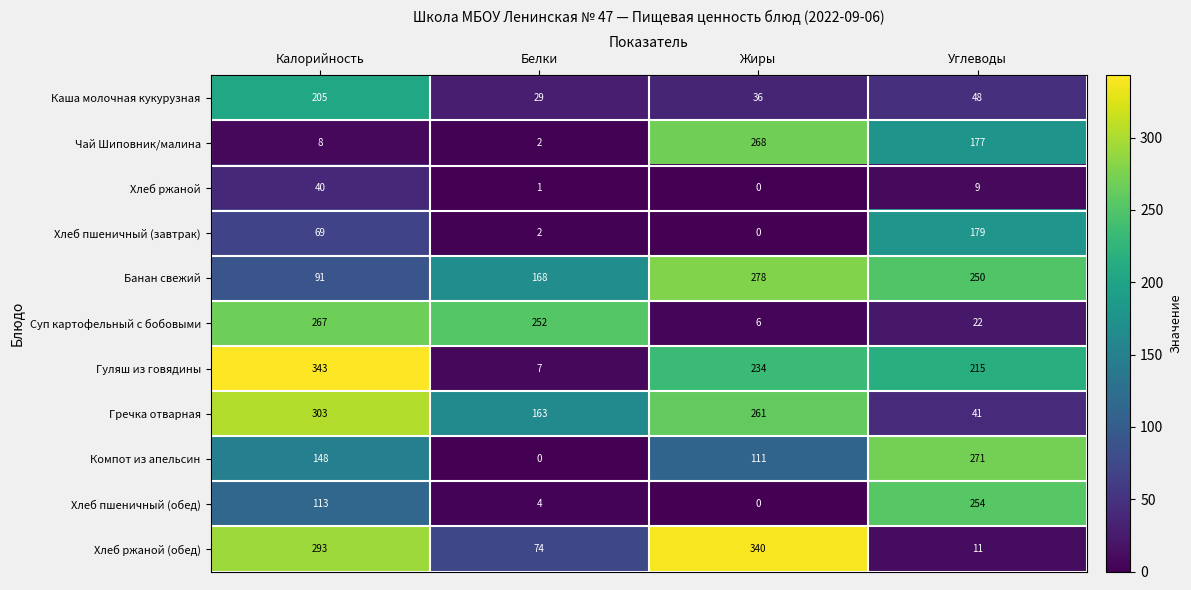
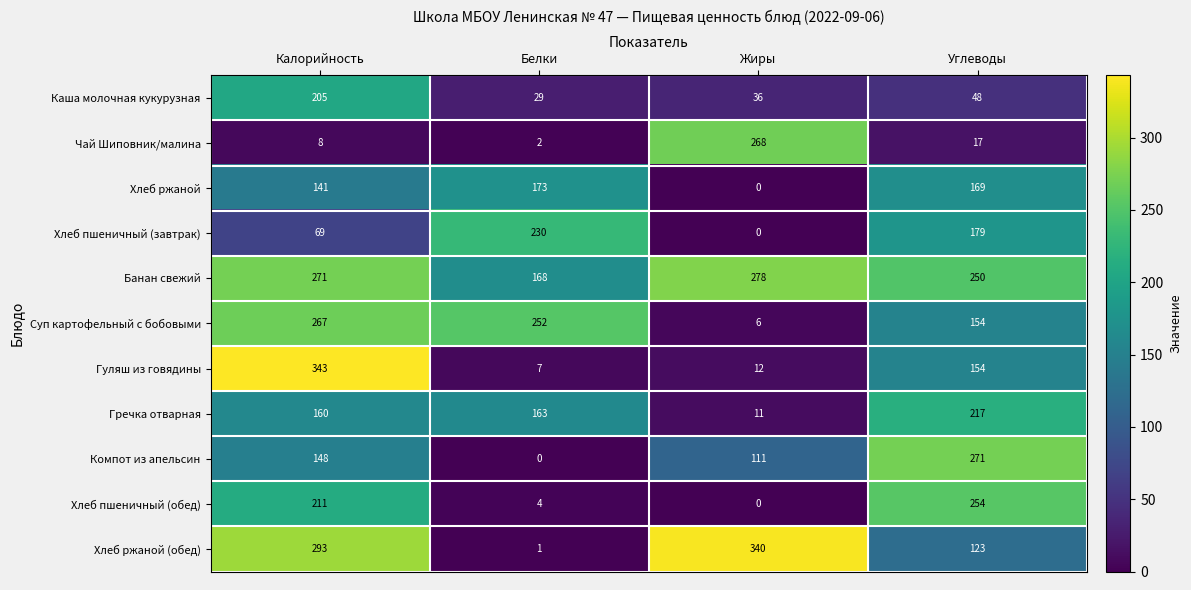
  {
    "Каша молочная кукурузная": {
      "Калорийность": 205,
      "Белки": 29,
      "Жиры": 36,
      "Углеводы": 48
    },
    "Чай Шиповник/малина": {
      "Калорийность": 8,
      "Белки": 2,
      "Жиры": 268,
-     "Углеводы": 177
+     "Углеводы": 17
    },
    "Хлеб ржаной": {
-     "Калорийность": 40,
-     "Белки": 1,
+     "Калорийность": 141,
+     "Белки": 173,
      "Жиры": 0,
-     "Углеводы": 9
+     "Углеводы": 169
    },
    "Хлеб пшеничный (завтрак)": {
      "Калорийность": 69,
-     "Белки": 2,
+     "Белки": 230,
      "Жиры": 0,
      "Углеводы": 179
    },
    "Банан свежий": {
-     "Калорийность": 91,
+     "Калорийность": 271,
      "Белки": 168,
      "Жиры": 278,
      "Углеводы": 250
    },
    "Суп картофельный с бобовыми": {
      "Калорийность": 267,
      "Белки": 252,
      "Жиры": 6,
-     "Углеводы": 22
+     "Углеводы": 154
    },
    "Гуляш из говядины": {
      "Калорийность": 343,
      "Белки": 7,
-     "Жиры": 234,
-     "Углеводы": 215
+     "Жиры": 12,
+     "Углеводы": 154
    },
    "Гречка отварная": {
-     "Калорийность": 303,
+     "Калорийность": 160,
      "Белки": 163,
-     "Жиры": 261,
-     "Углеводы": 41
+     "Жиры": 11,
+     "Углеводы": 217
    },
    "Компот из апельсин": {
      "Калорийность": 148,
      "Белки": 0,
      "Жиры": 111,
      "Углеводы": 271
    },
    "Хлеб пшеничный (обед)": {
-     "Калорийность": 113,
+     "Калорийность": 211,
      "Белки": 4,
      "Жиры": 0,
      "Углеводы": 254
    },
    "Хлеб ржаной (обед)": {
      "Калорийность": 293,
-     "Белки": 74,
+     "Белки": 1,
      "Жиры": 340,
-     "Углеводы": 11
+     "Углеводы": 123
    }
  }
